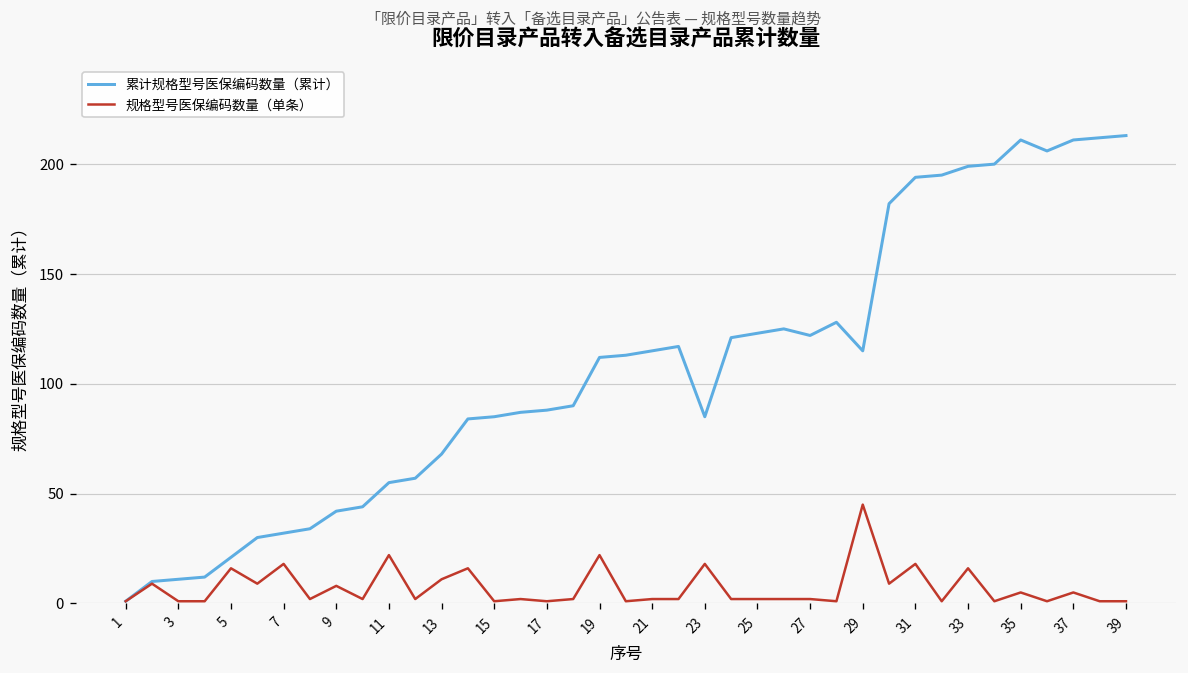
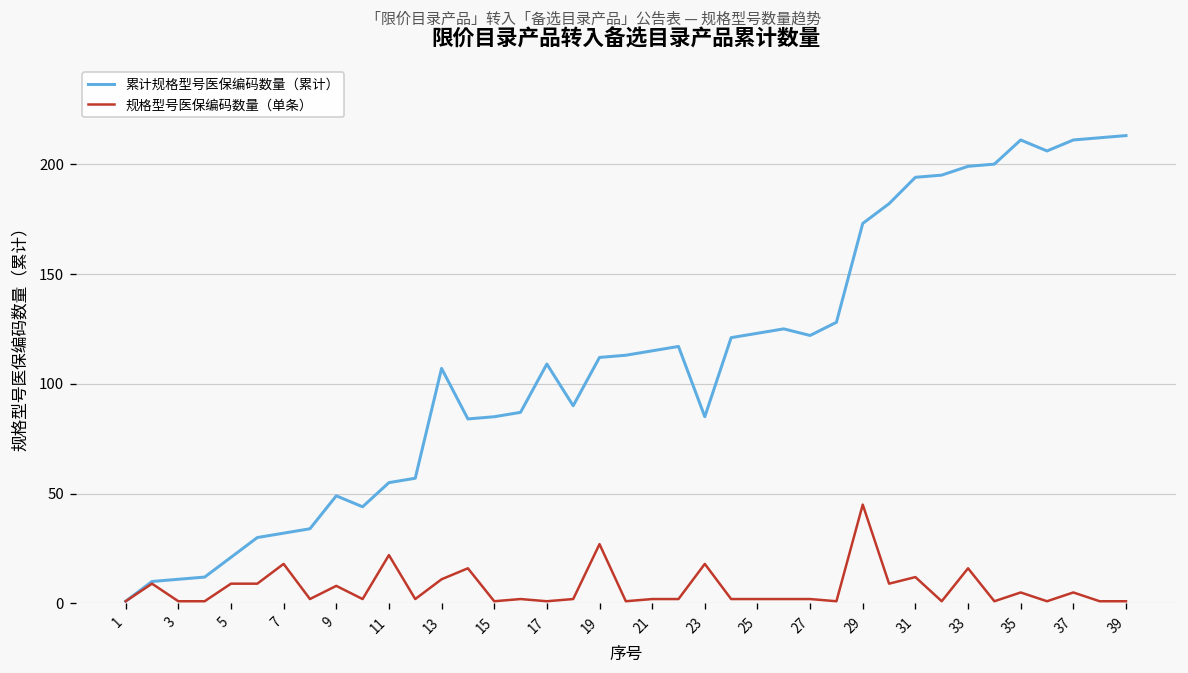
  {
    "累计规格型号医保编码数量（累计）": {
      "3": 11,
      "5": 21,
      "7": 32,
-     "9": 42,
+     "9": 49,
      "11": 55,
-     "13": 68,
+     "13": 107,
      "15": 85,
-     "17": 88,
+     "17": 109,
      "19": 112,
      "21": 115,
      "23": 85,
      "25": 123,
      "27": 122,
-     "29": 115,
+     "29": 173,
      "31": 194,
      "33": 199,
      "35": 211,
      "37": 211,
      "39": 213
    },
    "规格型号医保编码数量（单条）": {
      "3": 1,
-     "5": 16,
+     "5": 9,
      "7": 18,
      "9": 8,
      "11": 22,
      "13": 11,
      "15": 1,
      "17": 1,
-     "19": 22,
+     "19": 27,
      "21": 2,
      "23": 18,
      "25": 2,
      "27": 2,
      "29": 45,
-     "31": 18,
+     "31": 12,
      "33": 16,
      "35": 5,
      "37": 5,
      "39": 1
    }
  }
